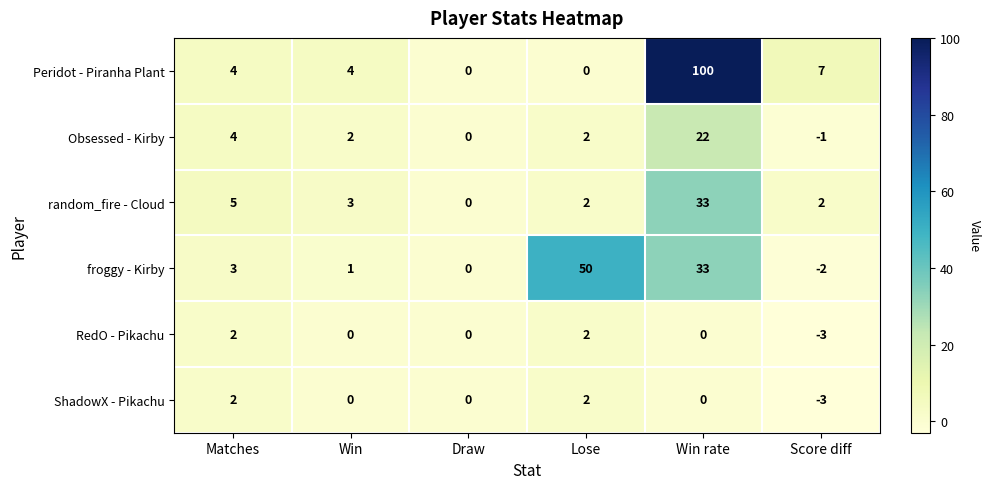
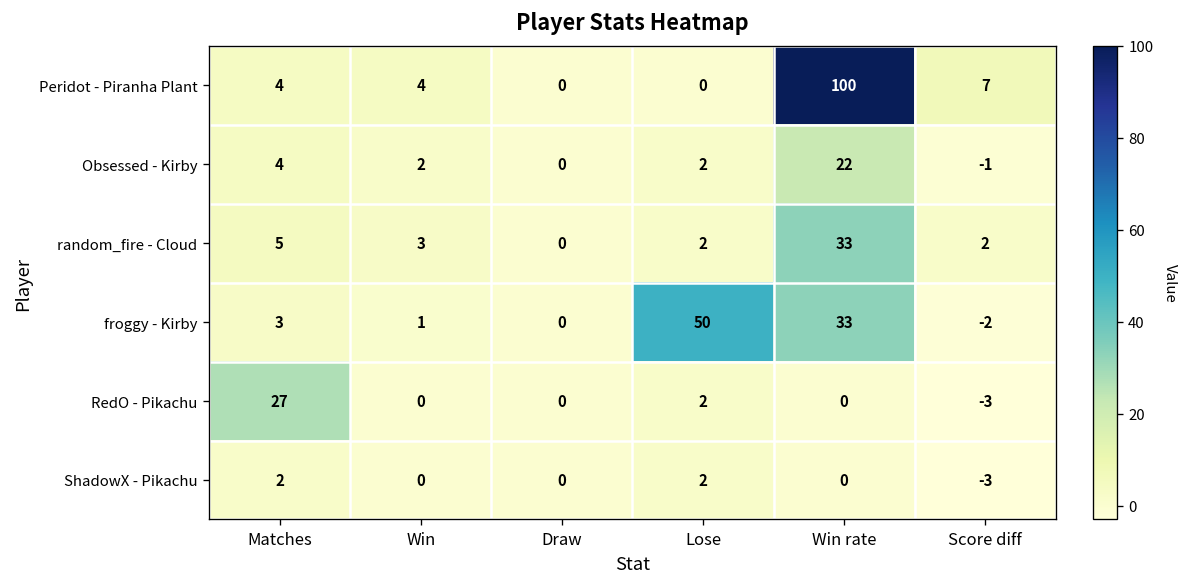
  {
    "Peridot - Piranha Plant": {
      "Matches": 4,
      "Win": 4,
      "Draw": 0,
      "Lose": 0,
      "Win rate": 100,
      "Score diff": 7
    },
    "Obsessed - Kirby": {
      "Matches": 4,
      "Win": 2,
      "Draw": 0,
      "Lose": 2,
      "Win rate": 22,
      "Score diff": -1
    },
    "random_fire - Cloud": {
      "Matches": 5,
      "Win": 3,
      "Draw": 0,
      "Lose": 2,
      "Win rate": 33,
      "Score diff": 2
    },
    "froggy - Kirby": {
      "Matches": 3,
      "Win": 1,
      "Draw": 0,
      "Lose": 50,
      "Win rate": 33,
      "Score diff": -2
    },
    "RedO - Pikachu": {
-     "Matches": 2,
+     "Matches": 27,
      "Win": 0,
      "Draw": 0,
      "Lose": 2,
      "Win rate": 0,
      "Score diff": -3
    },
    "ShadowX - Pikachu": {
      "Matches": 2,
      "Win": 0,
      "Draw": 0,
      "Lose": 2,
      "Win rate": 0,
      "Score diff": -3
    }
  }
